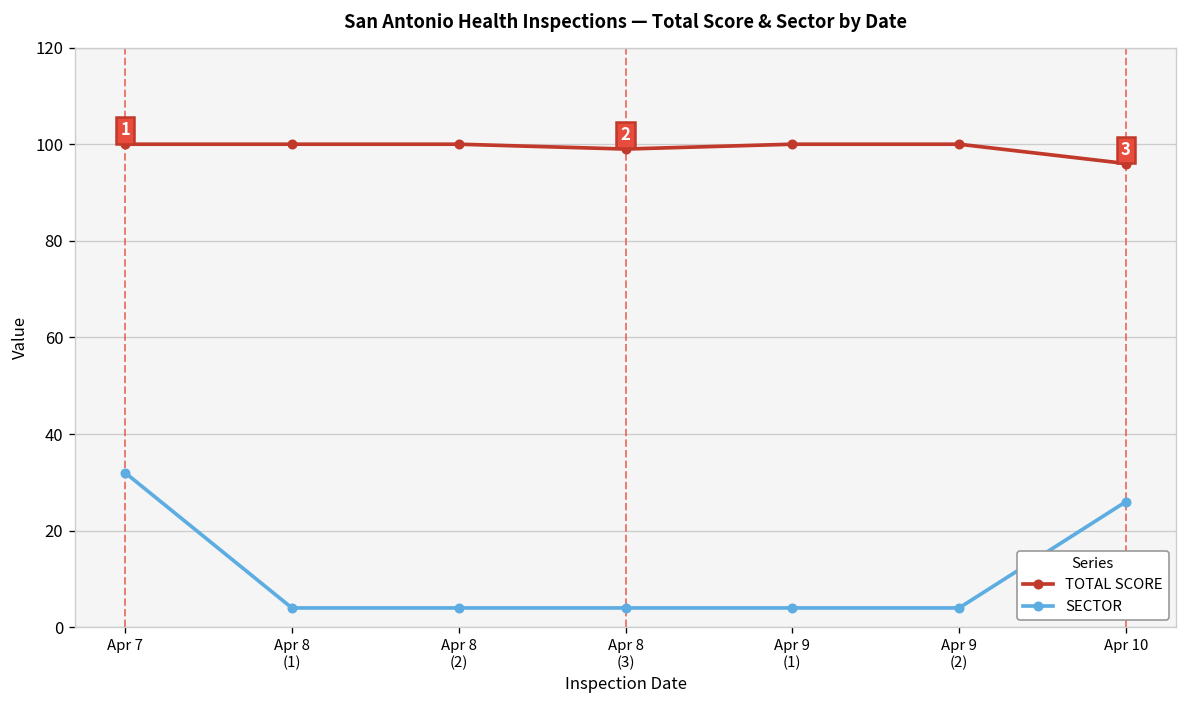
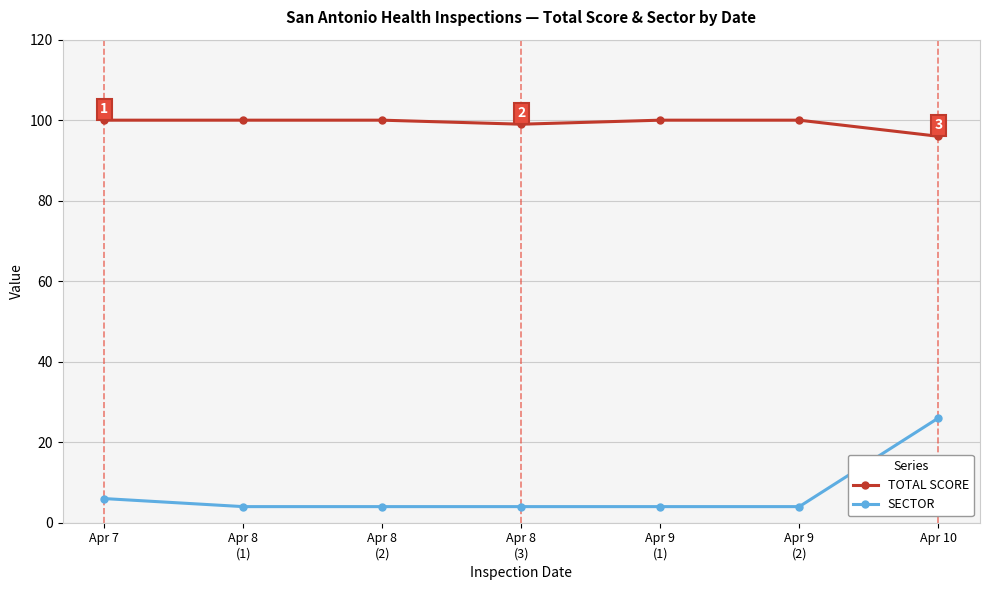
  {
    "TOTAL SCORE": {
      "Apr 8 (1)": 100,
      "Apr 8 (2)": 100,
      "Apr 9 (1)": 100,
      "Apr 9 (2)": 100
    },
    "SECTOR": {
-     "Apr 7": 32,
+     "Apr 7": 6,
      "Apr 8 (1)": 4,
      "Apr 8 (2)": 4,
      "Apr 8 (3)": 4,
      "Apr 9 (1)": 4,
      "Apr 9 (2)": 4,
      "Apr 10": 26
    }
  }
